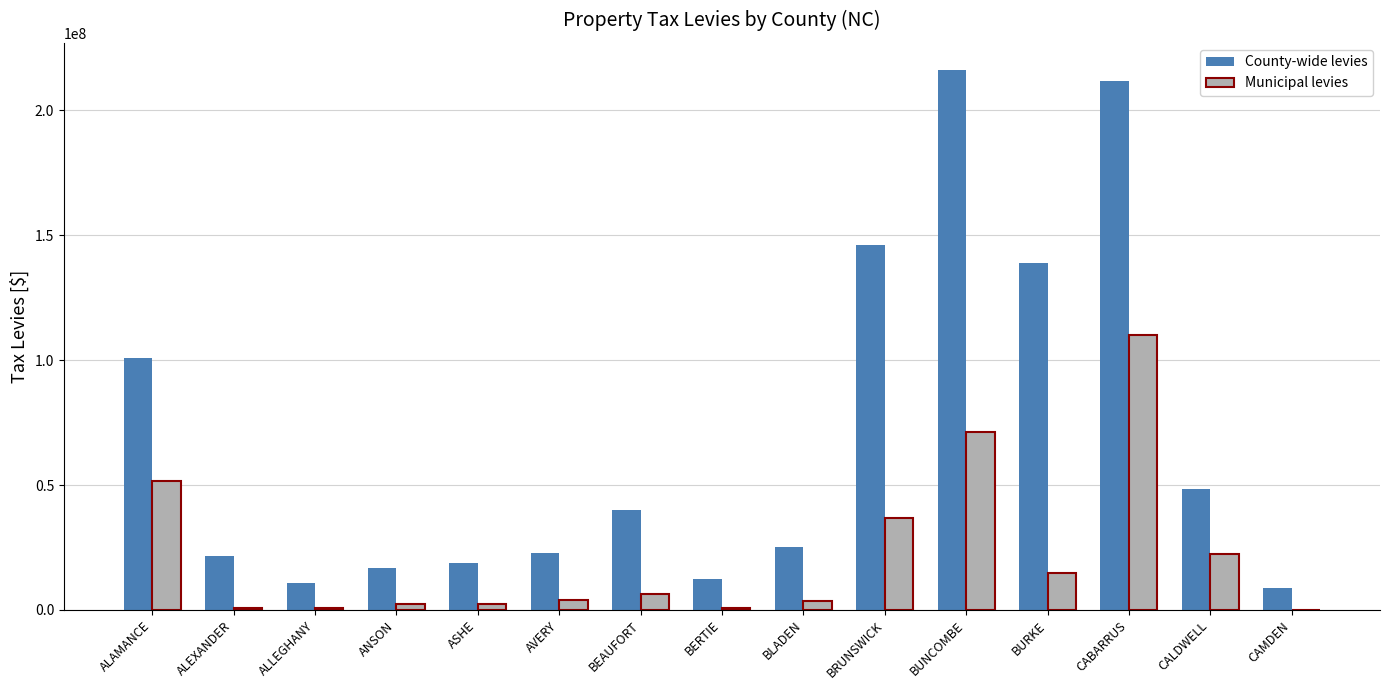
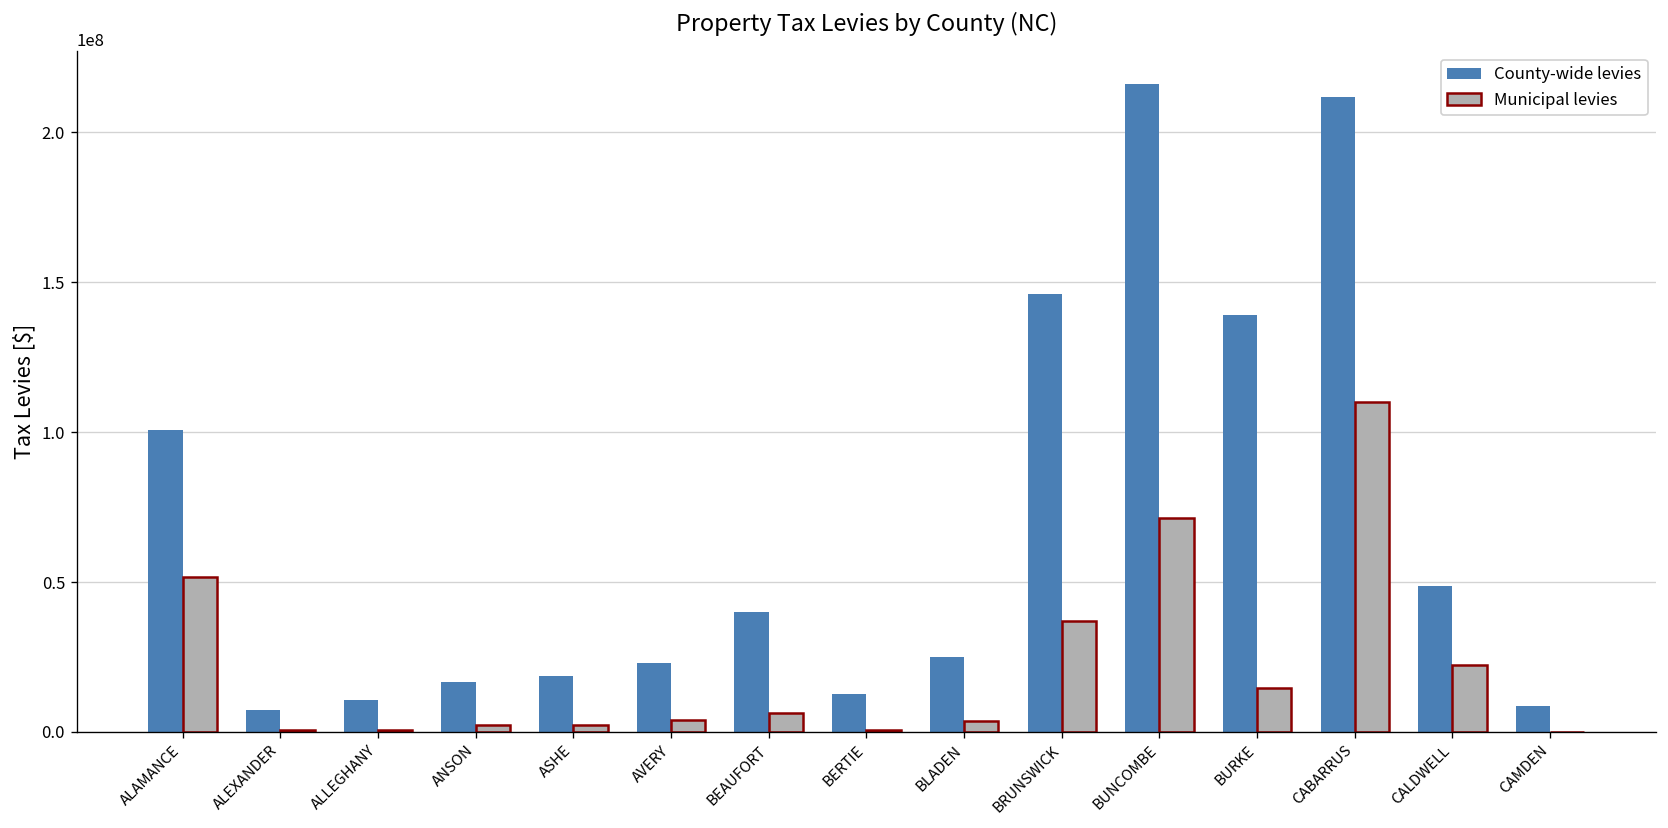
  {
    "County-wide levies": {
      "ALAMANCE": 101000000,
-     "ALEXANDER": 21000000,
+     "ALEXANDER": 7000000,
      "ALLEGHANY": 11000000,
      "ANSON": 17000000,
      "ASHE": 19000000,
      "AVERY": 23000000,
      "BEAUFORT": 40000000,
      "BERTIE": 13000000,
      "BLADEN": 25000000,
      "BRUNSWICK": 146000000,
      "BUNCOMBE": 216000000,
      "BURKE": 139000000,
      "CABARRUS": 212000000,
      "CALDWELL": 49000000,
      "CAMDEN": 9000000
    },
    "Municipal levies": {
      "ALAMANCE": 52000000,
      "ANSON": 2000000,
      "ASHE": 2000000,
      "AVERY": 4000000,
      "BEAUFORT": 6000000,
      "BLADEN": 4000000,
      "BRUNSWICK": 37000000,
      "BUNCOMBE": 71000000,
      "BURKE": 15000000,
      "CABARRUS": 110000000,
      "CALDWELL": 22000000
    }
  }
